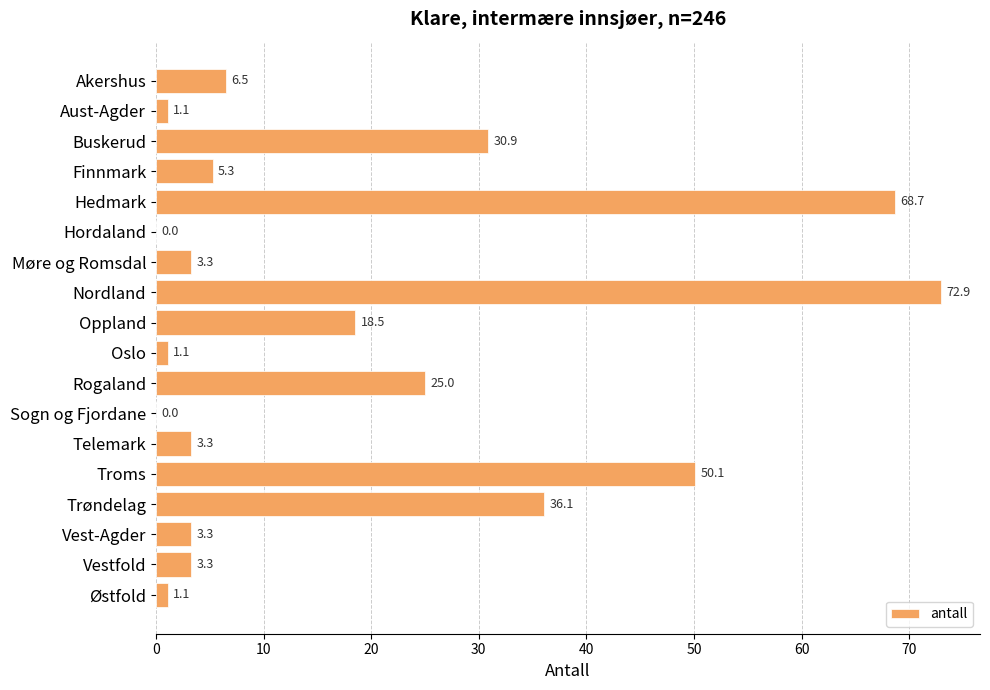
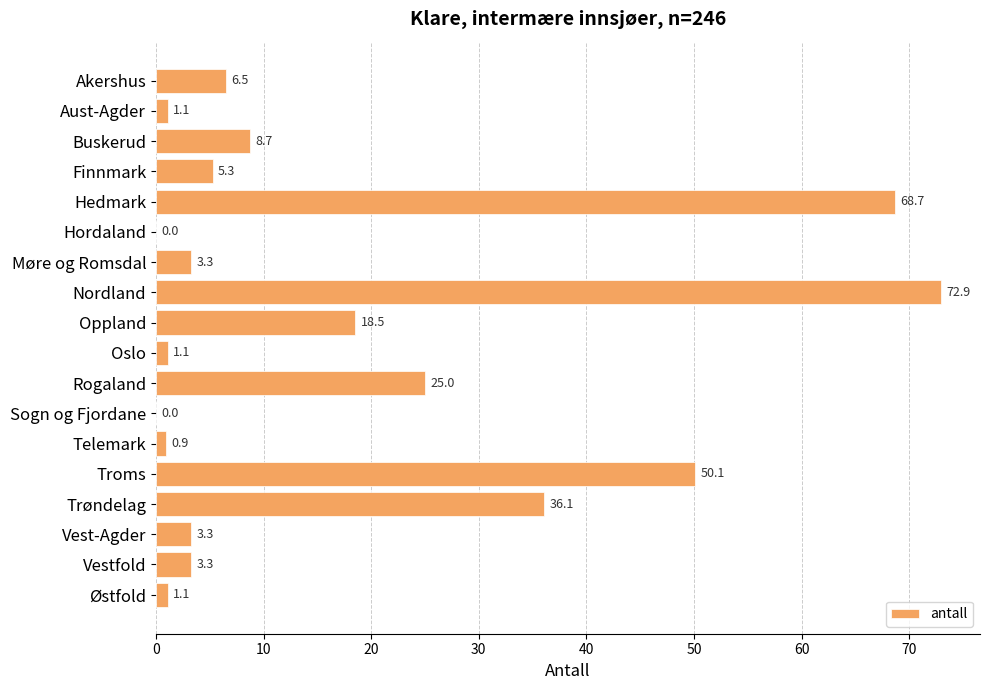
  {
    "Akershus": 6.5,
    "Aust-Agder": 1.1,
-   "Buskerud": 30.9,
+   "Buskerud": 8.7,
    "Finnmark": 5.3,
    "Hedmark": 68.7,
    "Hordaland": 0.0,
    "Møre og Romsdal": 3.3,
    "Nordland": 72.9,
    "Oppland": 18.5,
    "Oslo": 1.1,
    "Rogaland": 25.0,
    "Sogn og Fjordane": 0.0,
-   "Telemark": 3.3,
+   "Telemark": 0.9,
    "Troms": 50.1,
    "Trøndelag": 36.1,
    "Vest-Agder": 3.3,
    "Vestfold": 3.3,
    "Østfold": 1.1
  }
